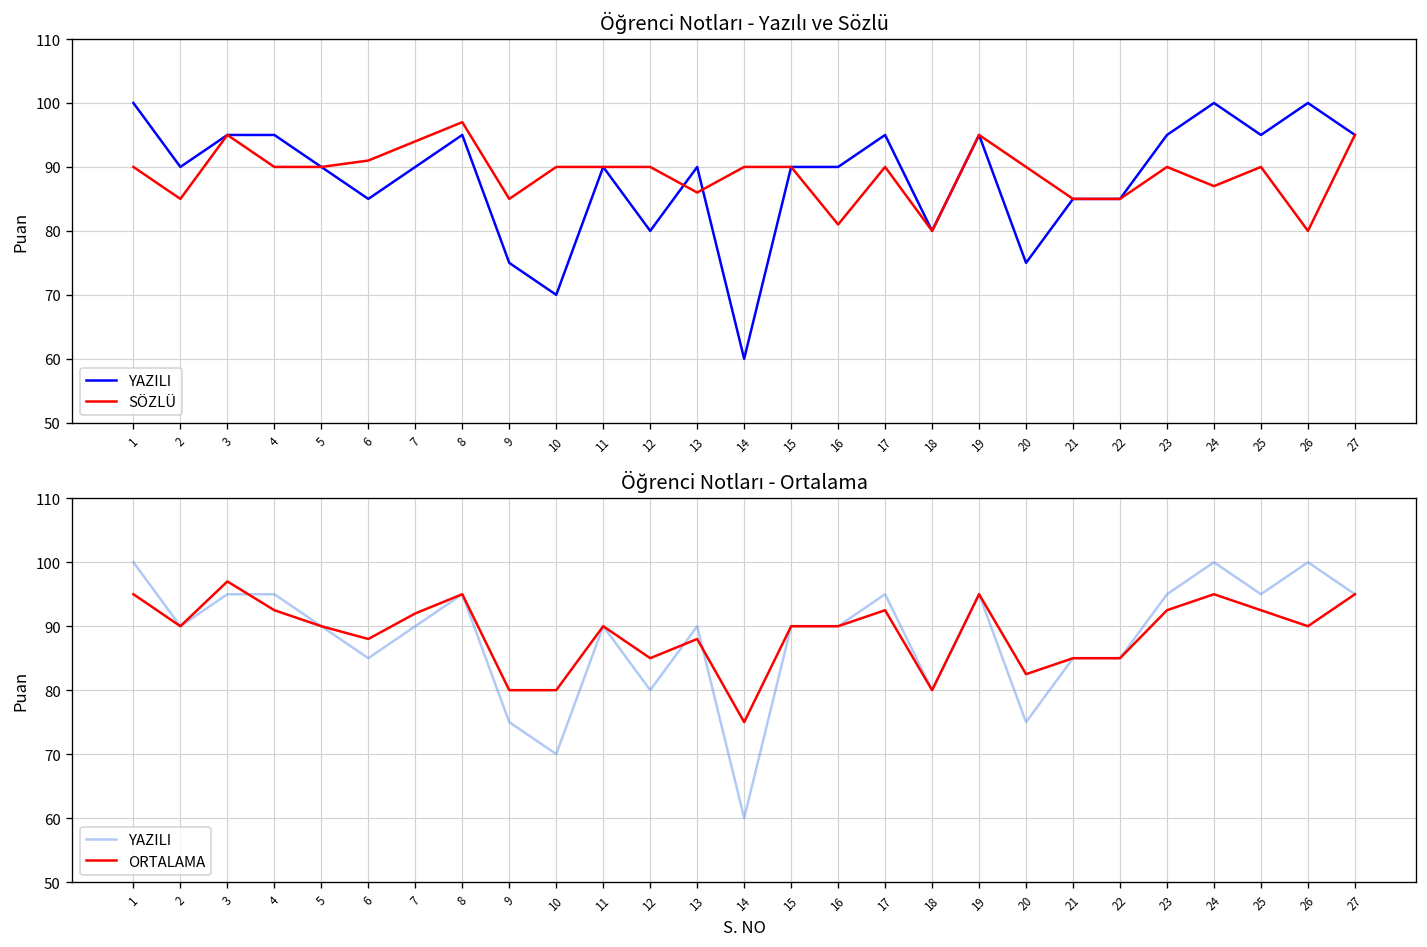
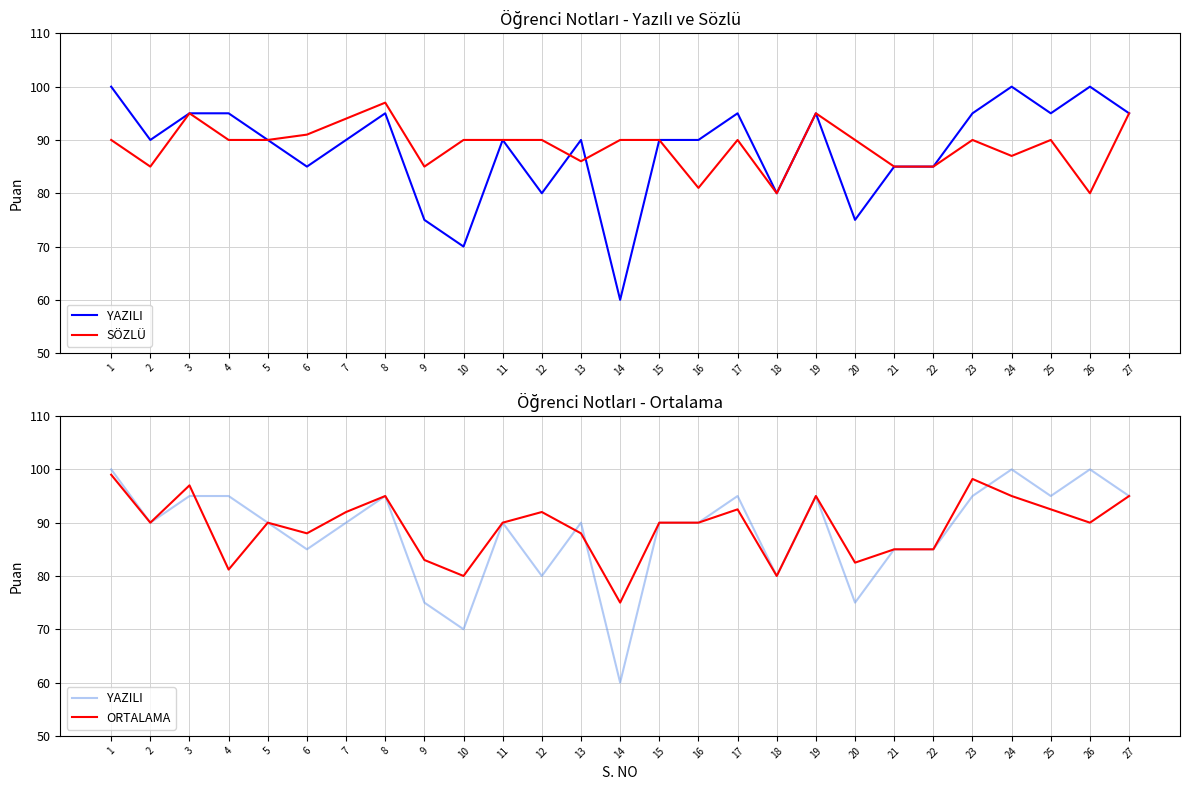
  {
    "Öğrenci Notları - Yazılı ve Sözlü": {
      "SÖZLÜ": {
        "1": 90,
        "2": 85,
        "4": 90,
        "6": 91,
        "7": 94,
        "8": 97,
        "9": 85,
        "10": 90,
        "12": 90,
        "13": 86,
        "14": 90,
        "16": 81,
        "17": 90,
        "20": 90,
        "23": 90,
        "24": 87,
        "25": 90,
        "26": 80
      }
    },
    "Öğrenci Notları - Ortalama": {
      "YAZILI": {
        "1": 100,
        "3": 95,
        "4": 95,
        "6": 85,
        "7": 90,
        "9": 75,
        "10": 70,
        "12": 80,
        "13": 90,
        "14": 60,
        "17": 95,
        "20": 75,
        "23": 95,
        "24": 100,
        "25": 95,
        "26": 100
      },
      "ORTALAMA": {
-       "1": 95,
+       "1": 99,
        "3": 97,
-       "4": 93,
+       "4": 81,
        "6": 88,
        "7": 92,
-       "9": 80,
+       "9": 83,
        "10": 80,
-       "12": 85,
+       "12": 92,
        "13": 88,
        "14": 75,
        "17": 93,
        "20": 83,
-       "23": 93,
+       "23": 98,
        "24": 95,
        "25": 93,
        "26": 90
      }
    }
  }
